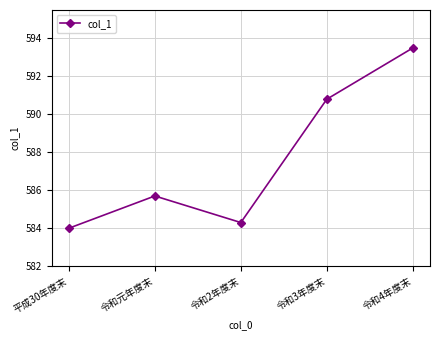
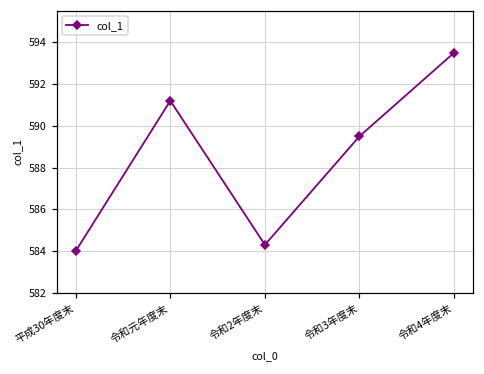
  {
    "平成30年度末": 584.0,
-   "令和元年度末": 585.7,
+   "令和元年度末": 591.2,
    "令和2年度末": 584.3,
-   "令和3年度末": 590.8,
+   "令和3年度末": 589.5,
    "令和4年度末": 593.5
  }
